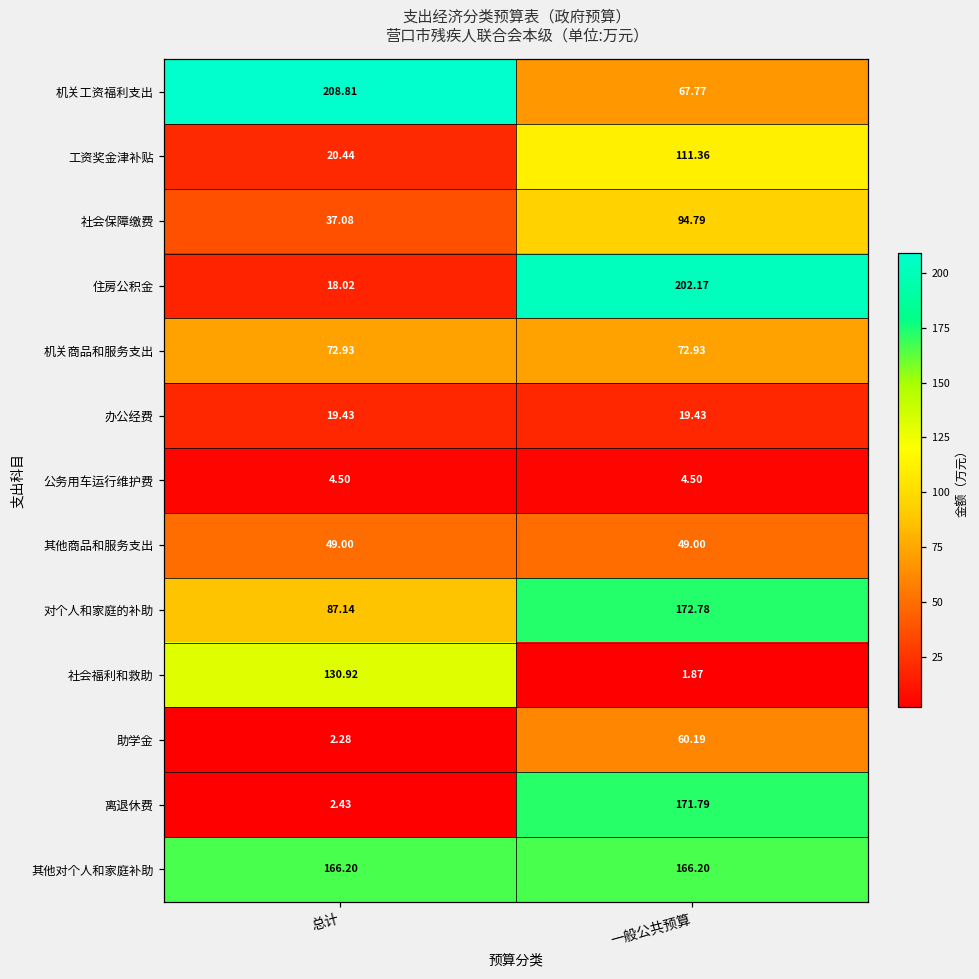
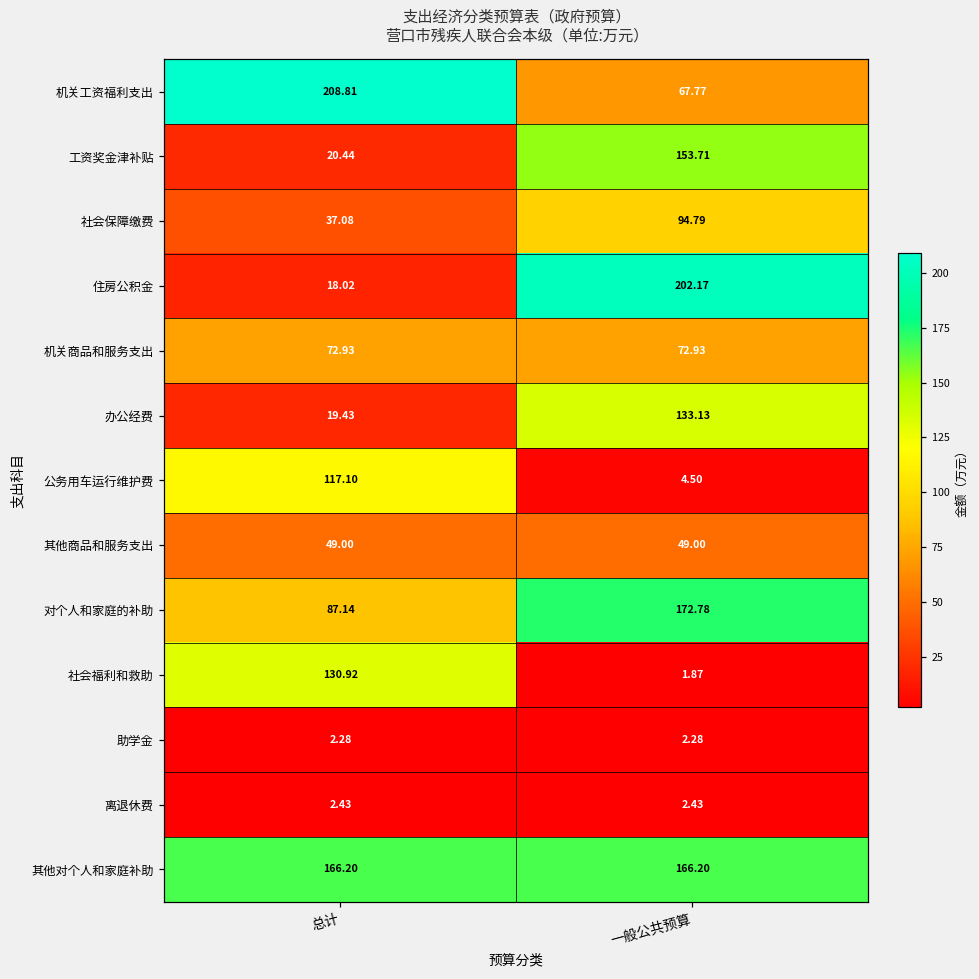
  {
    "机关工资福利支出": {
      "总计": 208.81,
      "一般公共预算": 67.77
    },
    "工资奖金津补贴": {
      "总计": 20.44,
-     "一般公共预算": 111.36
+     "一般公共预算": 153.71
    },
    "社会保障缴费": {
      "总计": 37.08,
      "一般公共预算": 94.79
    },
    "住房公积金": {
      "总计": 18.02,
      "一般公共预算": 202.17
    },
    "机关商品和服务支出": {
      "总计": 72.93,
      "一般公共预算": 72.93
    },
    "办公经费": {
      "总计": 19.43,
-     "一般公共预算": 19.43
+     "一般公共预算": 133.13
    },
    "公务用车运行维护费": {
-     "总计": 4.50,
+     "总计": 117.10,
      "一般公共预算": 4.50
    },
    "其他商品和服务支出": {
      "总计": 49.00,
      "一般公共预算": 49.00
    },
    "对个人和家庭的补助": {
      "总计": 87.14,
      "一般公共预算": 172.78
    },
    "社会福利和救助": {
      "总计": 130.92,
      "一般公共预算": 1.87
    },
    "助学金": {
      "总计": 2.28,
-     "一般公共预算": 60.19
+     "一般公共预算": 2.28
    },
    "离退休费": {
      "总计": 2.43,
-     "一般公共预算": 171.79
+     "一般公共预算": 2.43
    },
    "其他对个人和家庭补助": {
      "总计": 166.20,
      "一般公共预算": 166.20
    }
  }
